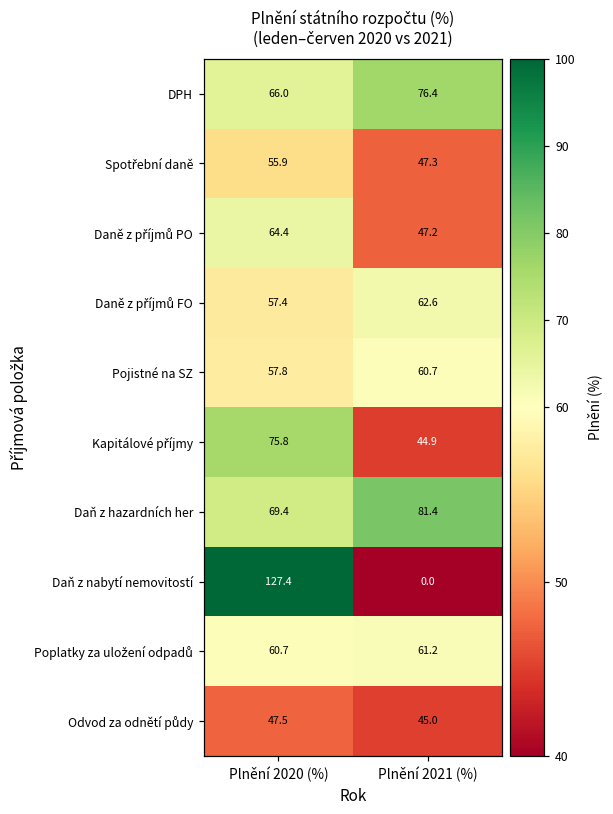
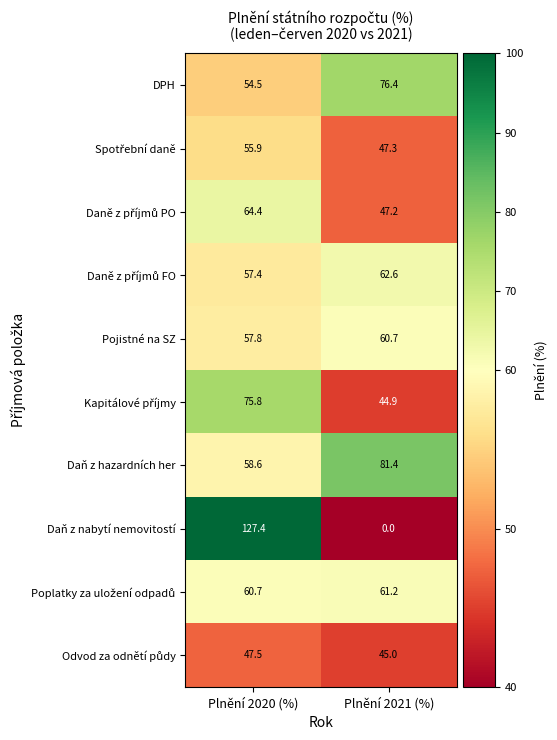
  {
    "DPH": {
-     "Plnění 2020 (%)": 66.0,
+     "Plnění 2020 (%)": 54.5,
      "Plnění 2021 (%)": 76.4
    },
    "Spotřební daně": {
      "Plnění 2020 (%)": 55.9,
      "Plnění 2021 (%)": 47.3
    },
    "Daně z příjmů PO": {
      "Plnění 2020 (%)": 64.4,
      "Plnění 2021 (%)": 47.2
    },
    "Daně z příjmů FO": {
      "Plnění 2020 (%)": 57.4,
      "Plnění 2021 (%)": 62.6
    },
    "Pojistné na SZ": {
      "Plnění 2020 (%)": 57.8,
      "Plnění 2021 (%)": 60.7
    },
    "Kapitálové příjmy": {
      "Plnění 2020 (%)": 75.8,
      "Plnění 2021 (%)": 44.9
    },
    "Daň z hazardních her": {
-     "Plnění 2020 (%)": 69.4,
+     "Plnění 2020 (%)": 58.6,
      "Plnění 2021 (%)": 81.4
    },
    "Daň z nabytí nemovitostí": {
      "Plnění 2020 (%)": 127.4,
      "Plnění 2021 (%)": 0.0
    },
    "Poplatky za uložení odpadů": {
      "Plnění 2020 (%)": 60.7,
      "Plnění 2021 (%)": 61.2
    },
    "Odvod za odnětí půdy": {
      "Plnění 2020 (%)": 47.5,
      "Plnění 2021 (%)": 45.0
    }
  }
